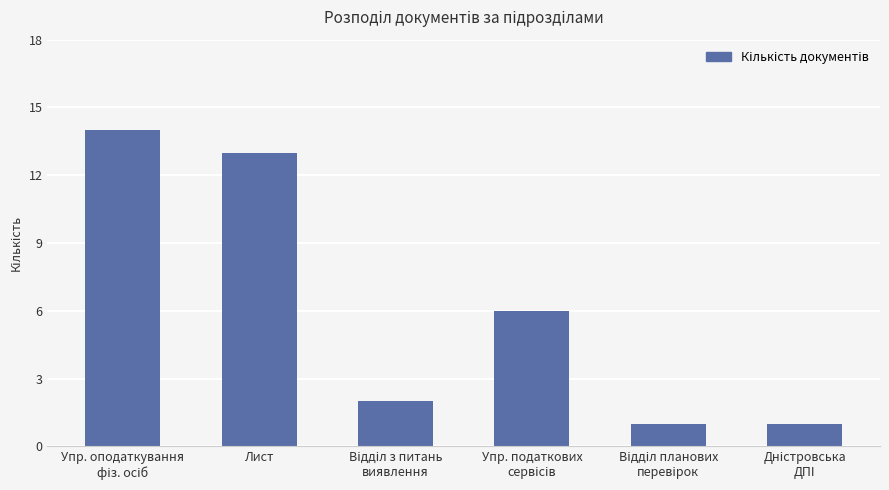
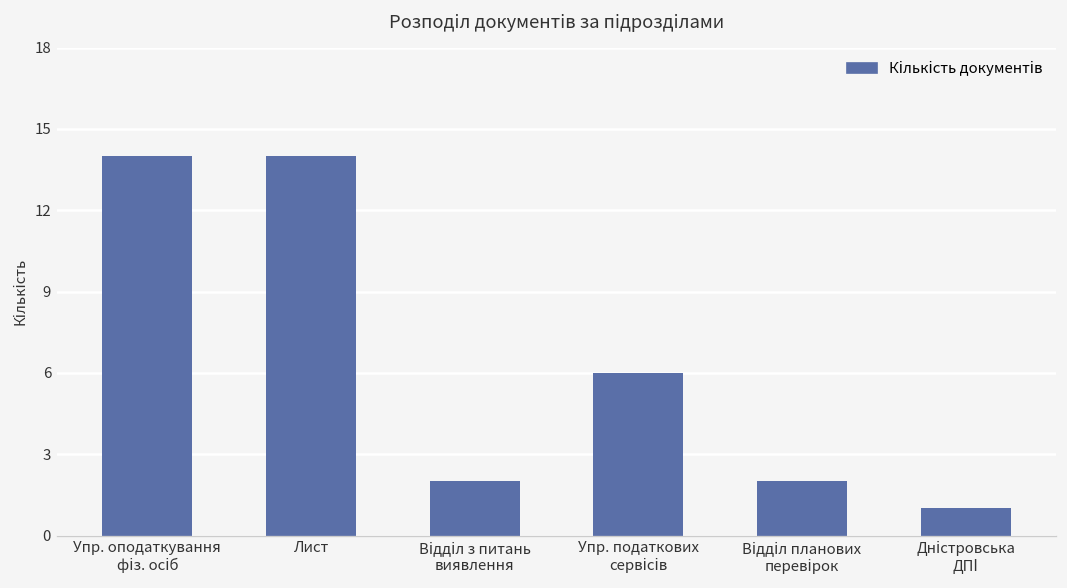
  {
    "Упр. оподаткування фіз. осіб": 14,
-   "Лист": 13,
+   "Лист": 14,
    "Відділ з питань виявлення": 2,
    "Упр. податкових сервісів": 6,
-   "Відділ планових перевірок": 1,
+   "Відділ планових перевірок": 2,
    "Дністровська ДПІ": 1
  }
